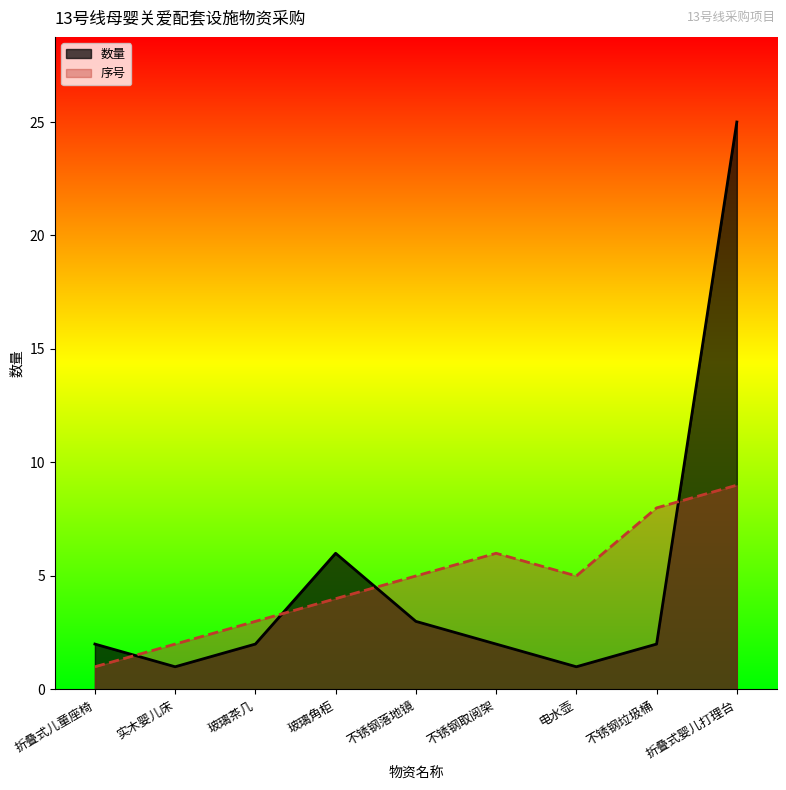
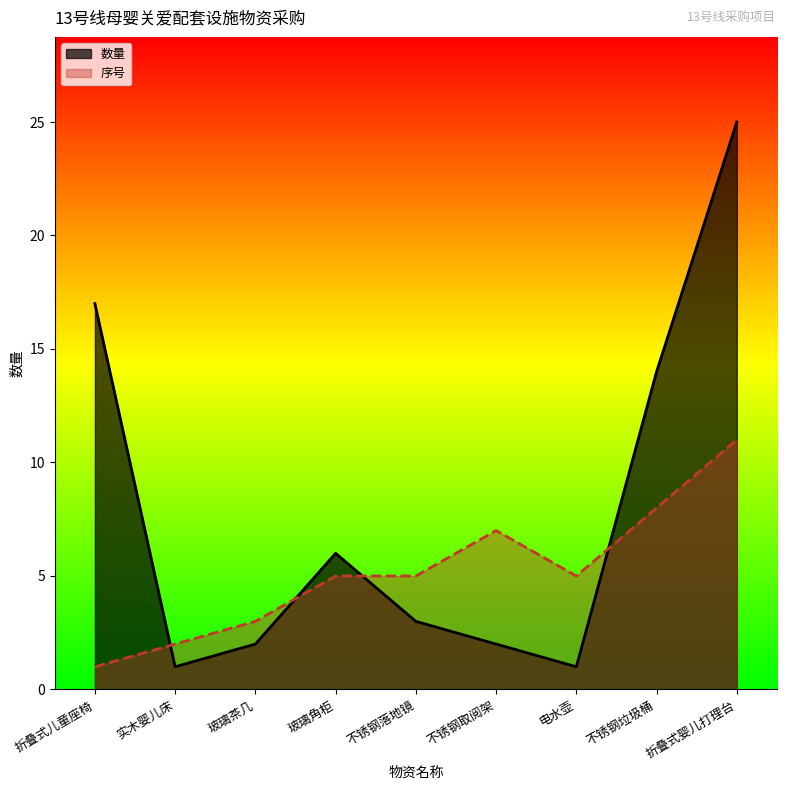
  {
    "数量": {
-     "折叠式儿童座椅": 2,
+     "折叠式儿童座椅": 17,
      "实木婴儿床": 1,
      "玻璃茶几": 2,
      "玻璃角柜": 6,
      "不锈钢落地镜": 3,
      "不锈钢取阅架": 2,
      "电水壶": 1,
-     "不锈钢垃圾桶": 2,
+     "不锈钢垃圾桶": 14,
      "折叠式婴儿打理台": 25
    },
    "序号": {
      "折叠式儿童座椅": 1,
      "实木婴儿床": 2,
      "玻璃茶几": 3,
-     "玻璃角柜": 4,
+     "玻璃角柜": 5,
      "不锈钢落地镜": 5,
-     "不锈钢取阅架": 6,
+     "不锈钢取阅架": 7,
      "电水壶": 5,
      "不锈钢垃圾桶": 8,
-     "折叠式婴儿打理台": 9
+     "折叠式婴儿打理台": 11
    }
  }
